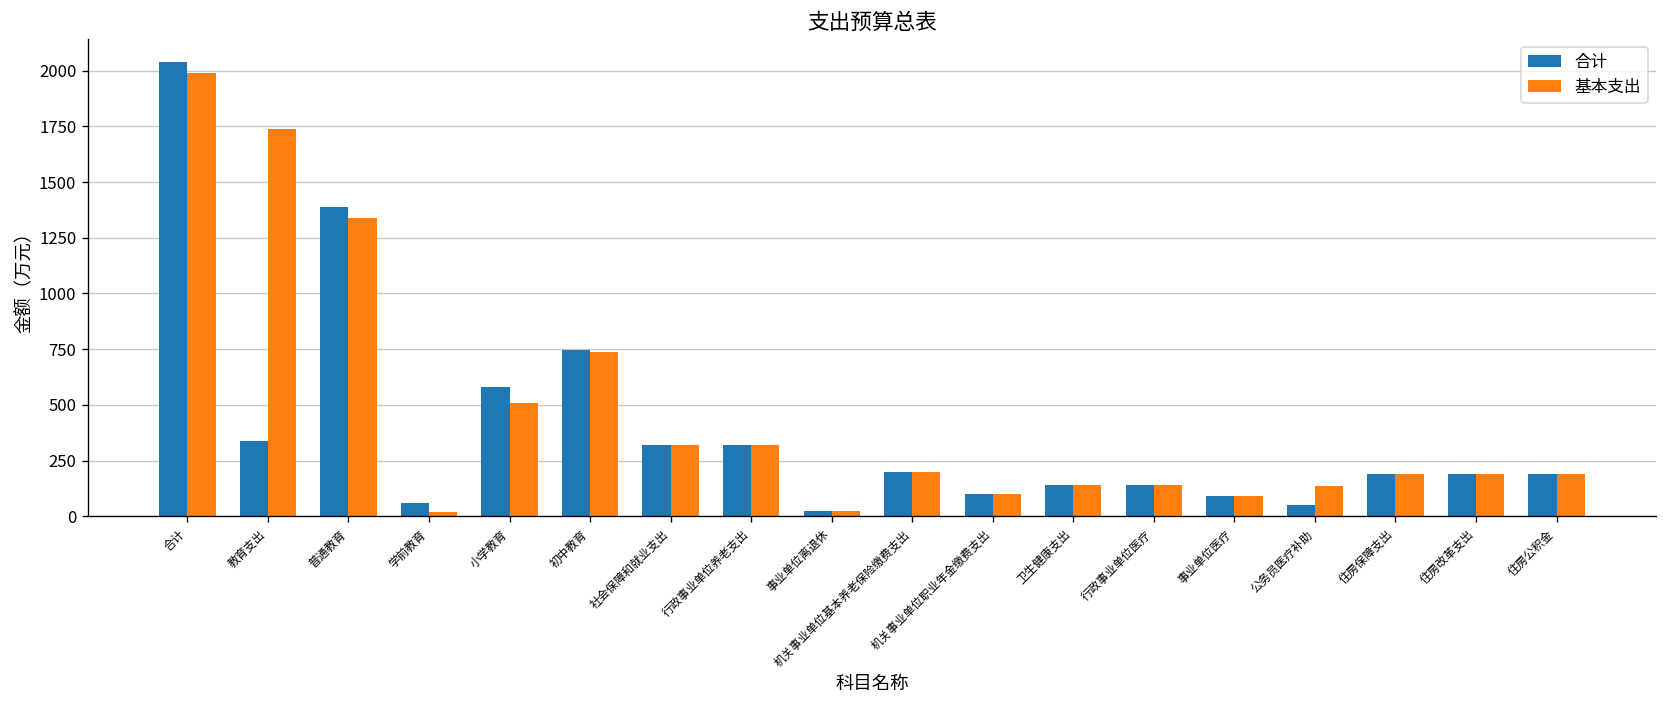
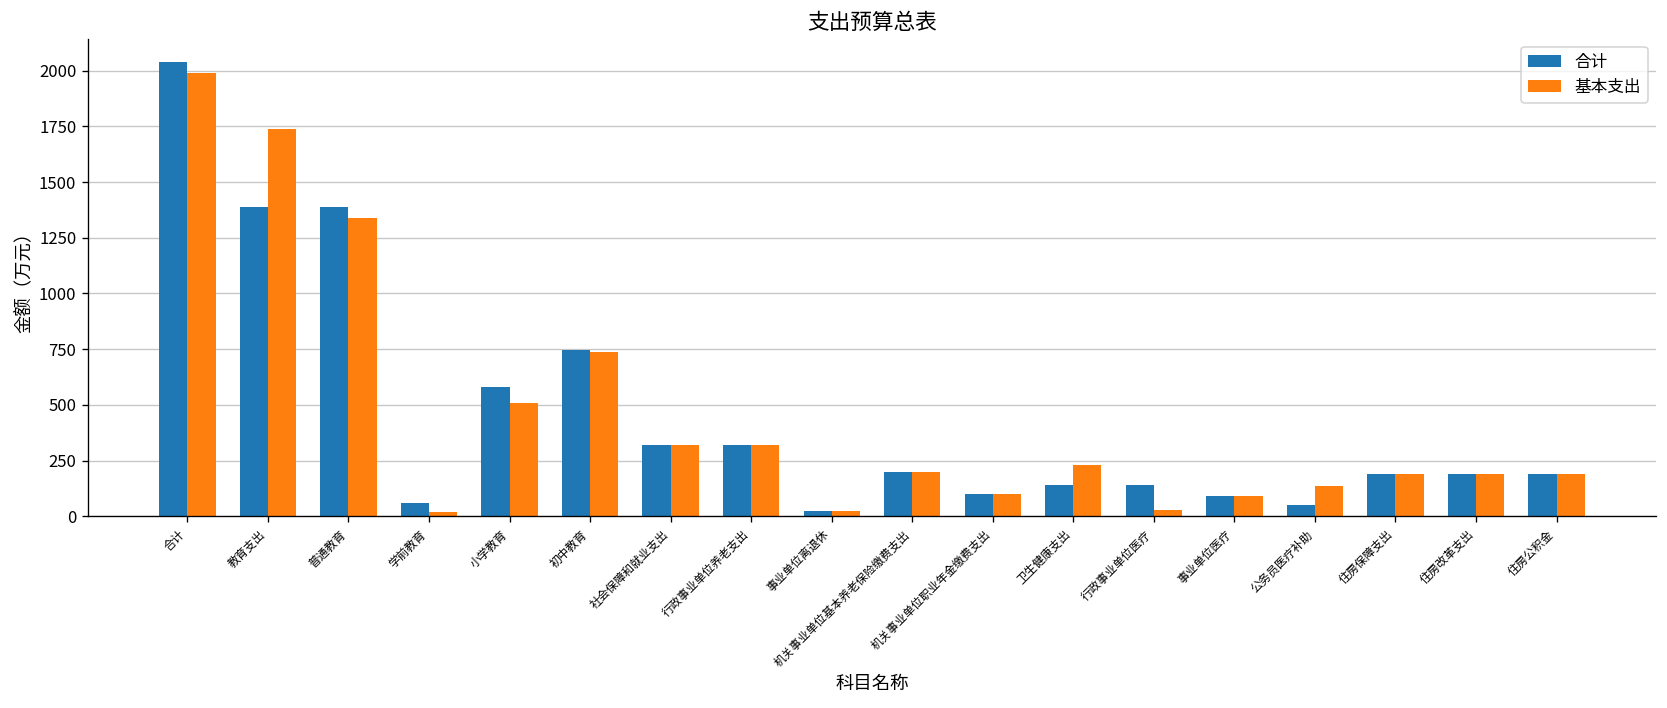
  {
    "合计": {
      "合计": 2040,
-     "教育支出": 340,
+     "教育支出": 1390,
      "普通教育": 1390,
      "学前教育": 60,
      "小学教育": 580,
      "初中教育": 750,
      "社会保障和就业支出": 320,
      "行政事业单位养老支出": 320,
      "事业单位离退休": 20,
      "机关事业单位基本养老保险缴费支出": 200,
      "机关事业单位职业年金缴费支出": 100,
      "卫生健康支出": 140,
      "行政事业单位医疗": 140,
      "事业单位医疗": 90,
      "公务员医疗补助": 50,
      "住房保障支出": 190,
      "住房改革支出": 190,
      "住房公积金": 190
    },
    "基本支出": {
      "合计": 1990,
      "教育支出": 1740,
      "普通教育": 1340,
      "学前教育": 20,
      "小学教育": 510,
      "初中教育": 740,
      "社会保障和就业支出": 320,
      "行政事业单位养老支出": 320,
      "事业单位离退休": 20,
      "机关事业单位基本养老保险缴费支出": 200,
      "机关事业单位职业年金缴费支出": 100,
-     "卫生健康支出": 140,
-     "行政事业单位医疗": 140,
+     "卫生健康支出": 230,
+     "行政事业单位医疗": 30,
      "事业单位医疗": 90,
      "公务员医疗补助": 140,
      "住房保障支出": 190,
      "住房改革支出": 190,
      "住房公积金": 190
    }
  }
